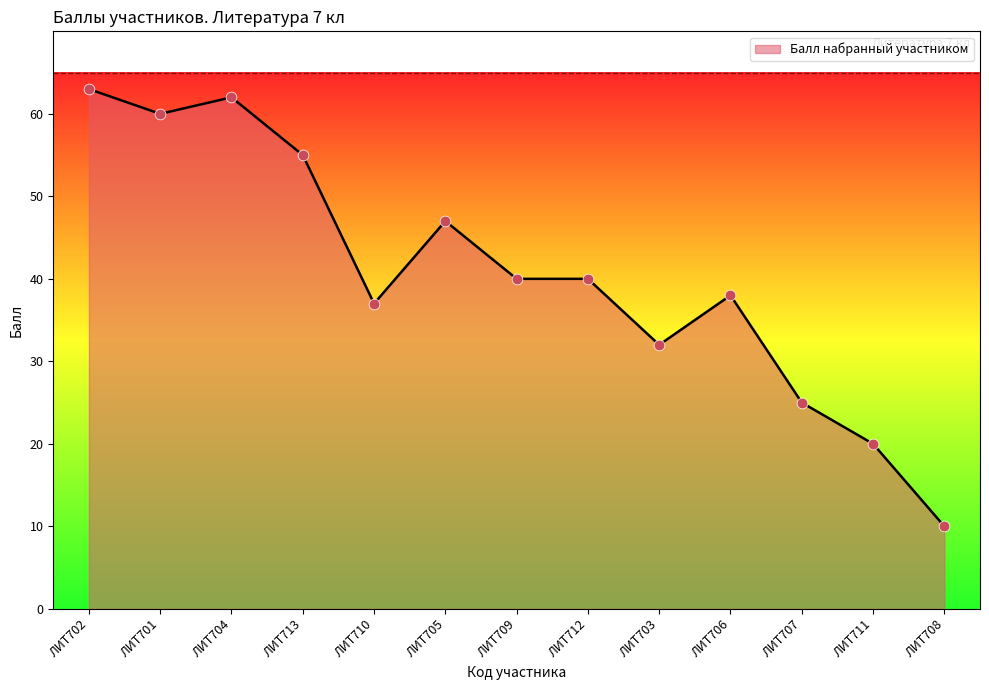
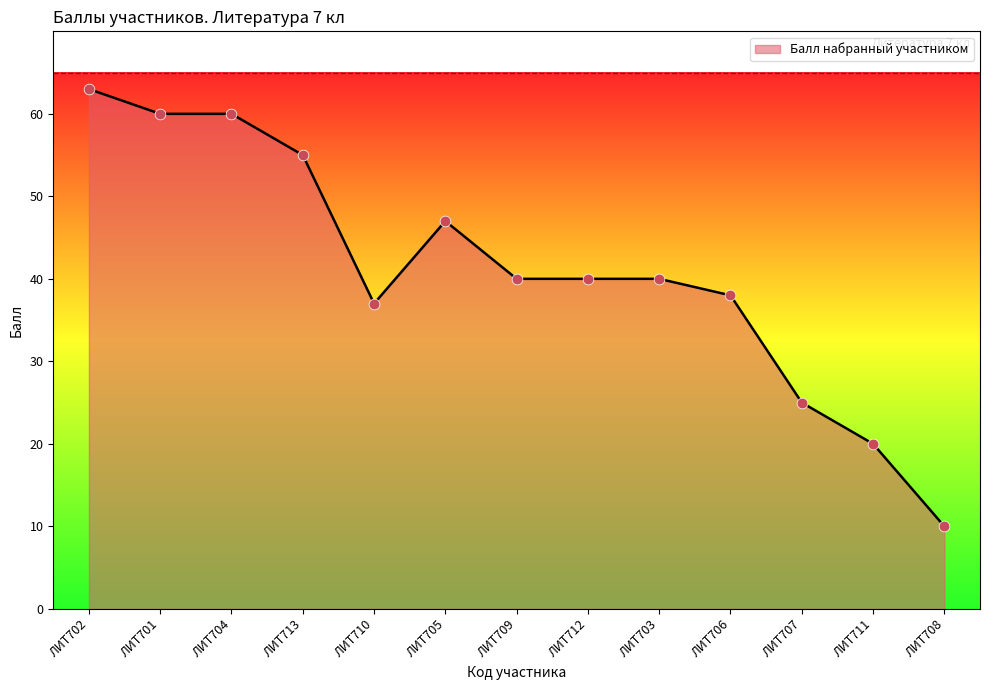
  {
    "ЛИТ702": 63,
    "ЛИТ701": 60,
-   "ЛИТ704": 62,
+   "ЛИТ704": 60,
    "ЛИТ713": 55,
    "ЛИТ710": 37,
    "ЛИТ705": 47,
    "ЛИТ709": 40,
    "ЛИТ712": 40,
-   "ЛИТ703": 32,
+   "ЛИТ703": 40,
    "ЛИТ706": 38,
    "ЛИТ707": 25,
    "ЛИТ711": 20,
    "ЛИТ708": 10
  }
